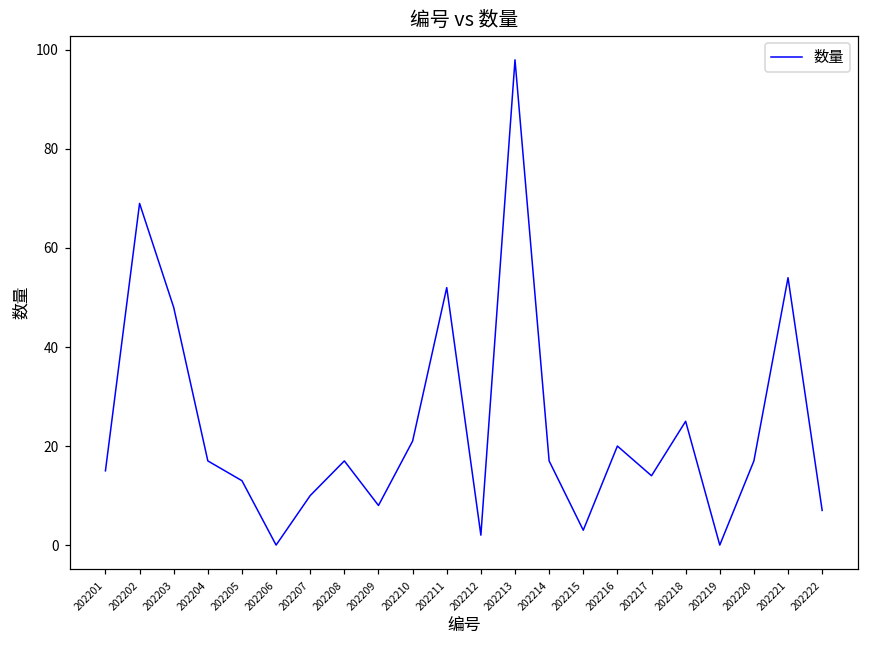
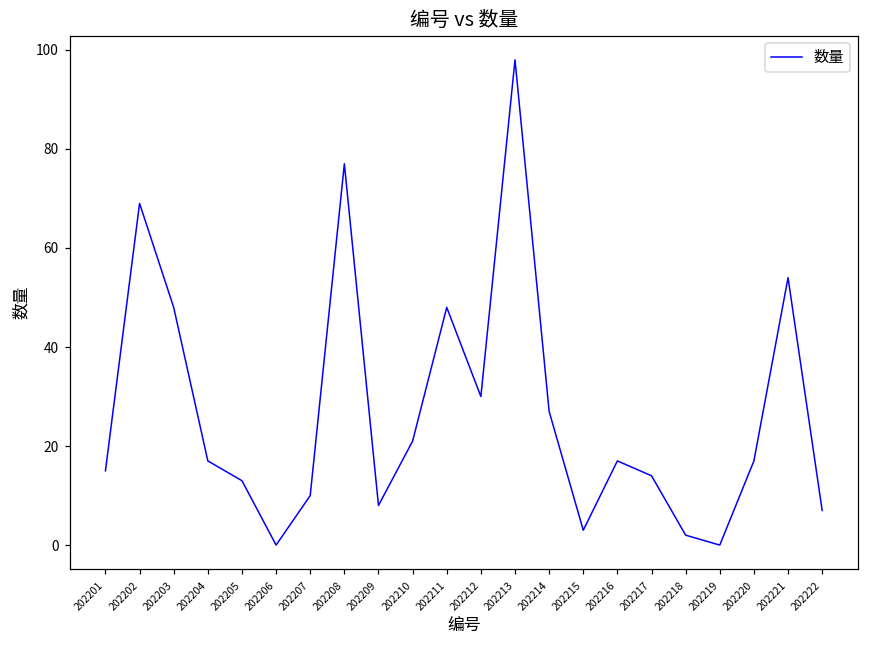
  {
    "202201": 15,
    "202202": 69,
    "202203": 48,
    "202204": 17,
    "202205": 13,
    "202206": 0,
    "202207": 10,
-   "202208": 17,
+   "202208": 77,
    "202209": 8,
    "202210": 21,
-   "202211": 52,
-   "202212": 2,
+   "202211": 48,
+   "202212": 30,
    "202213": 98,
-   "202214": 17,
+   "202214": 27,
    "202215": 3,
-   "202216": 20,
+   "202216": 17,
    "202217": 14,
-   "202218": 25,
+   "202218": 2,
    "202219": 0,
    "202220": 17,
    "202221": 54,
    "202222": 7
  }
